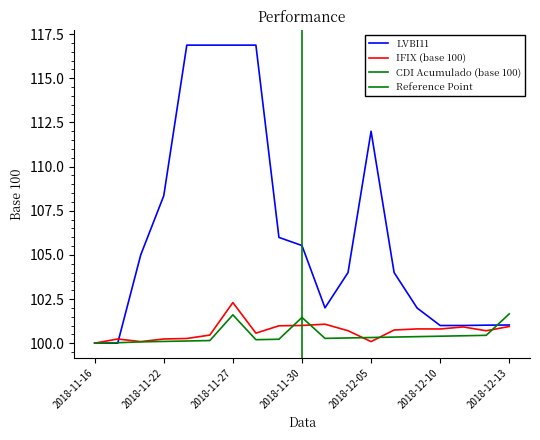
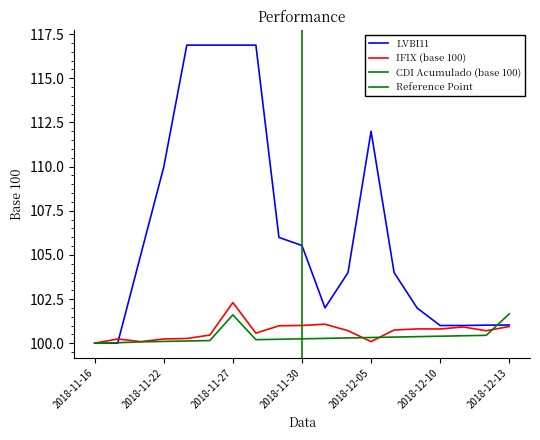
  {
    "LVBI11": {
-     "2018-11-22": 108.4,
+     "2018-11-22": 110.0,
      "2018-11-27": 116.9,
      "2018-11-30": 105.5,
      "2018-12-05": 112.0,
      "2018-12-10": 101.0
    },
    "IFIX (base 100)": {
      "2018-11-27": 102.3,
      "2018-11-30": 101.0,
      "2018-12-05": 100.1,
      "2018-12-10": 100.8
    },
    "CDI Acumulado (base 100)": {
      "2018-11-27": 101.6,
-     "2018-11-30": 101.5,
+     "2018-11-30": 100.2,
      "2018-12-05": 100.3,
      "2018-12-10": 100.4,
      "2018-12-13": 101.7
    }
  }
